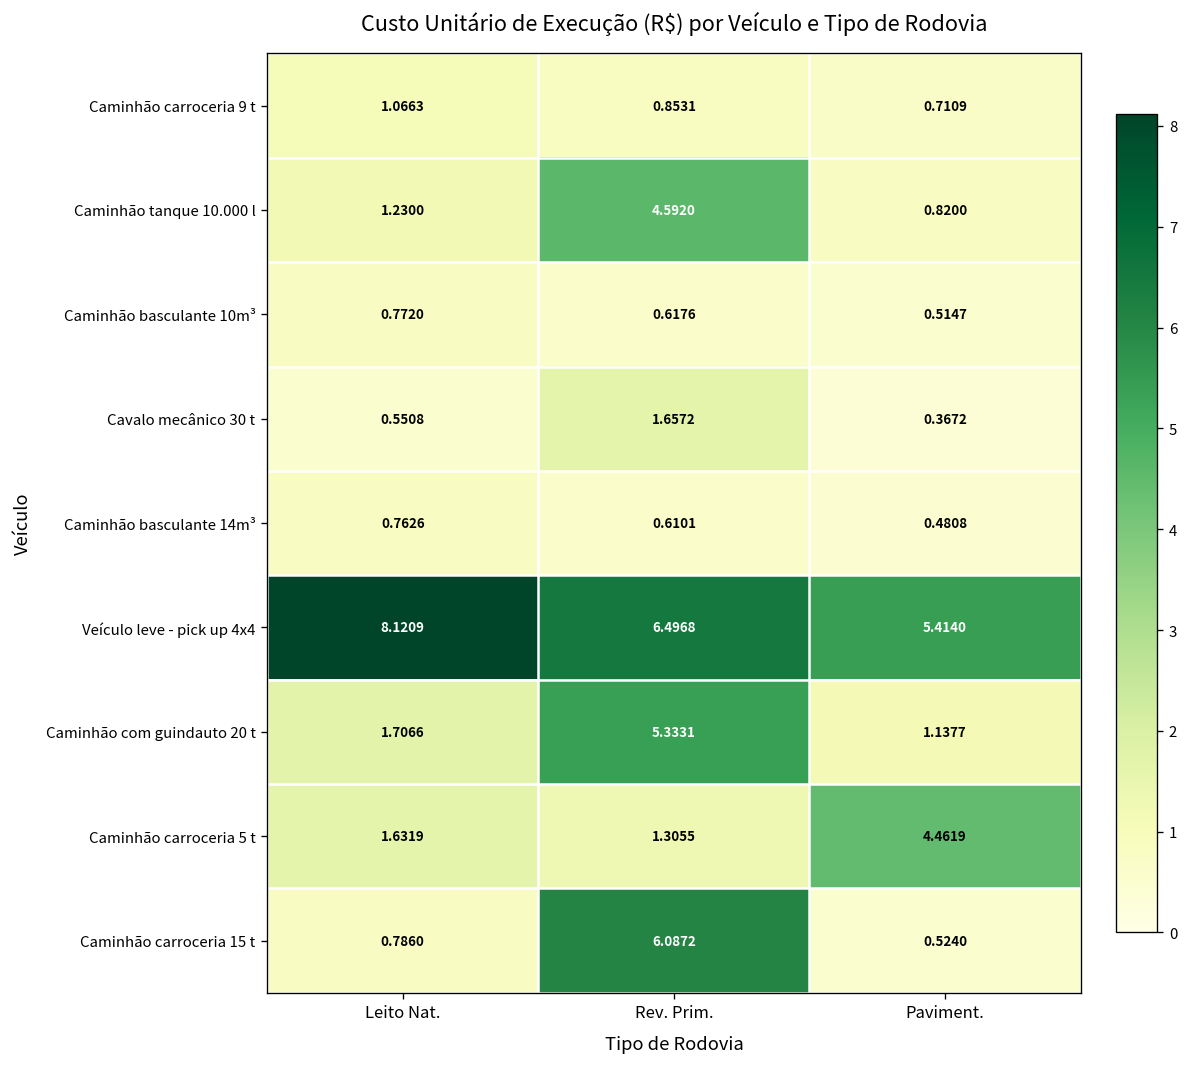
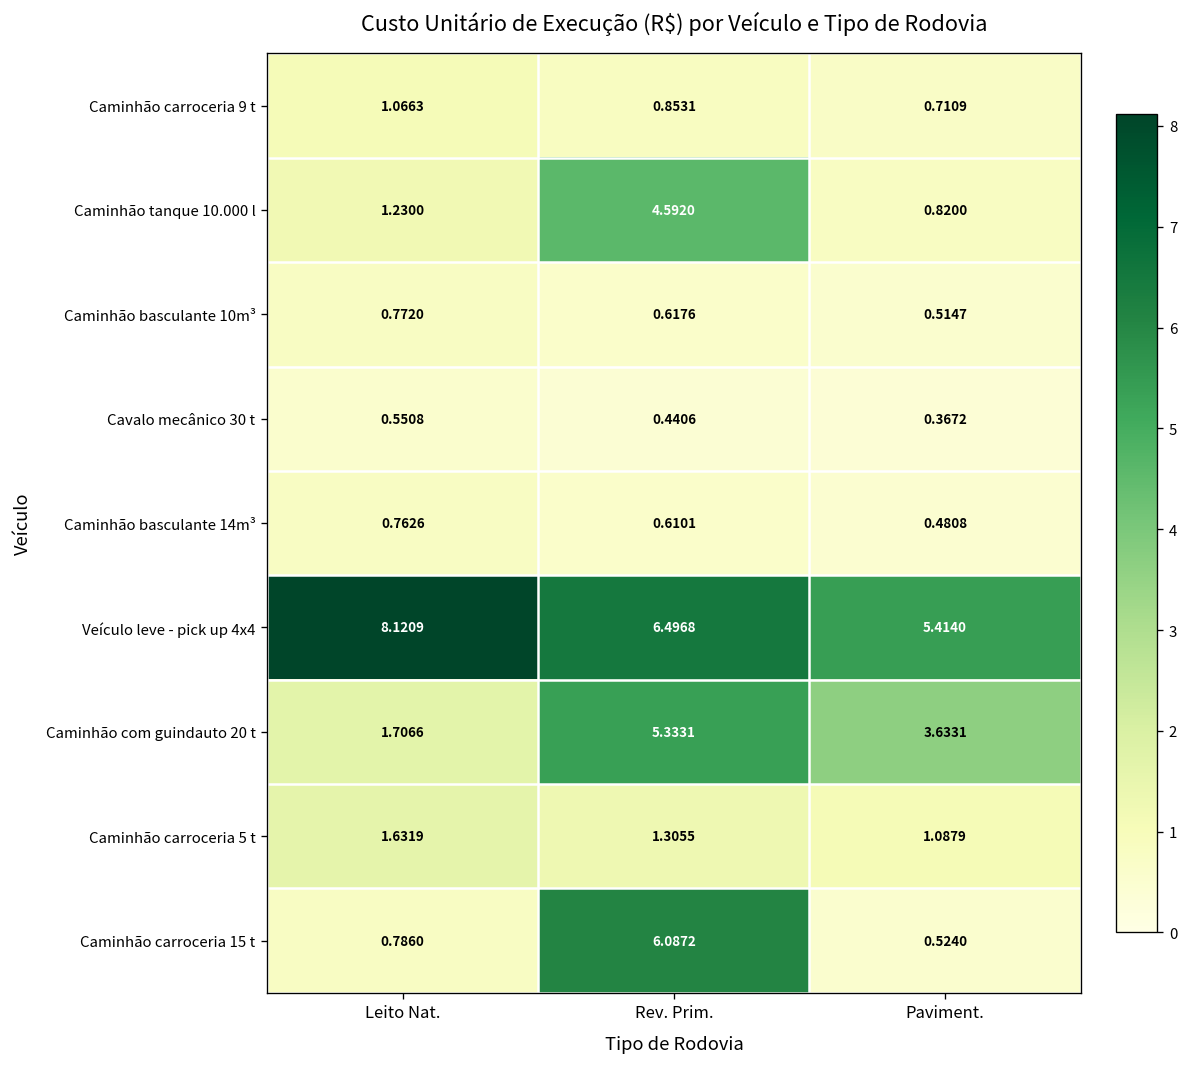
  {
    "Caminhão carroceria 9 t": {
      "Leito Nat.": 1.0663,
      "Rev. Prim.": 0.8531,
      "Paviment.": 0.7109
    },
    "Caminhão tanque 10.000 l": {
      "Leito Nat.": 1.2300,
      "Rev. Prim.": 4.5920,
      "Paviment.": 0.8200
    },
    "Caminhão basculante 10m³": {
      "Leito Nat.": 0.7720,
      "Rev. Prim.": 0.6176,
      "Paviment.": 0.5147
    },
    "Cavalo mecânico 30 t": {
      "Leito Nat.": 0.5508,
-     "Rev. Prim.": 1.6572,
+     "Rev. Prim.": 0.4406,
      "Paviment.": 0.3672
    },
    "Caminhão basculante 14m³": {
      "Leito Nat.": 0.7626,
      "Rev. Prim.": 0.6101,
      "Paviment.": 0.4808
    },
    "Veículo leve - pick up 4x4": {
      "Leito Nat.": 8.1209,
      "Rev. Prim.": 6.4968,
      "Paviment.": 5.4140
    },
    "Caminhão com guindauto 20 t": {
      "Leito Nat.": 1.7066,
      "Rev. Prim.": 5.3331,
-     "Paviment.": 1.1377
+     "Paviment.": 3.6331
    },
    "Caminhão carroceria 5 t": {
      "Leito Nat.": 1.6319,
      "Rev. Prim.": 1.3055,
-     "Paviment.": 4.4619
+     "Paviment.": 1.0879
    },
    "Caminhão carroceria 15 t": {
      "Leito Nat.": 0.7860,
      "Rev. Prim.": 6.0872,
      "Paviment.": 0.5240
    }
  }
